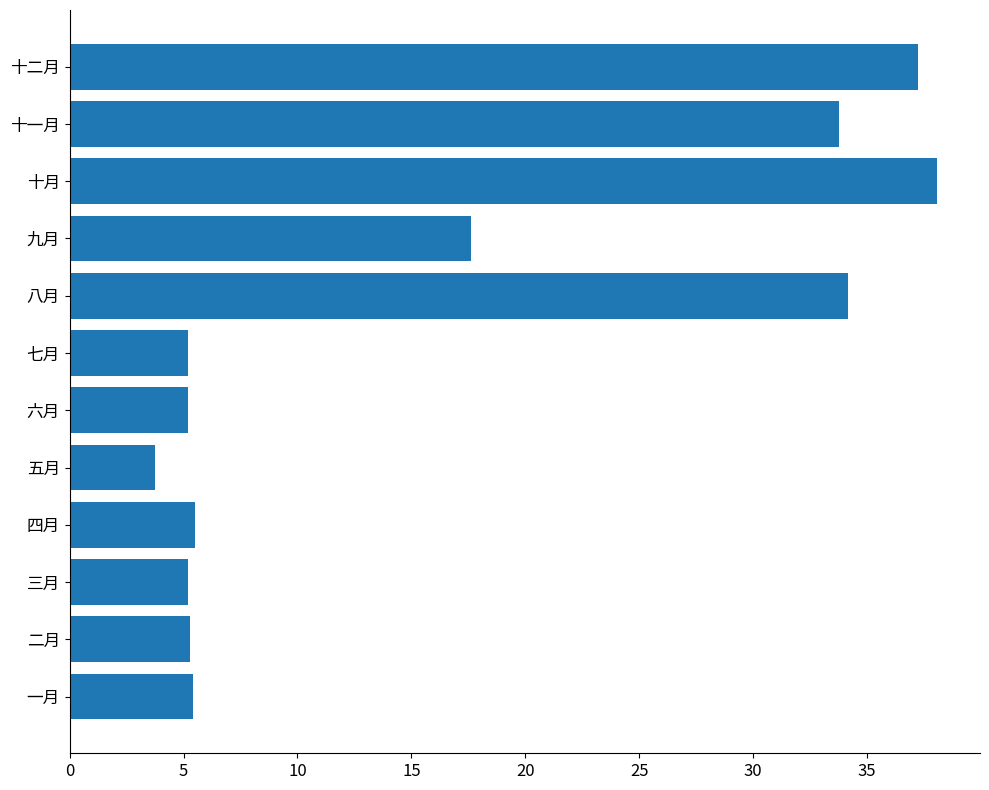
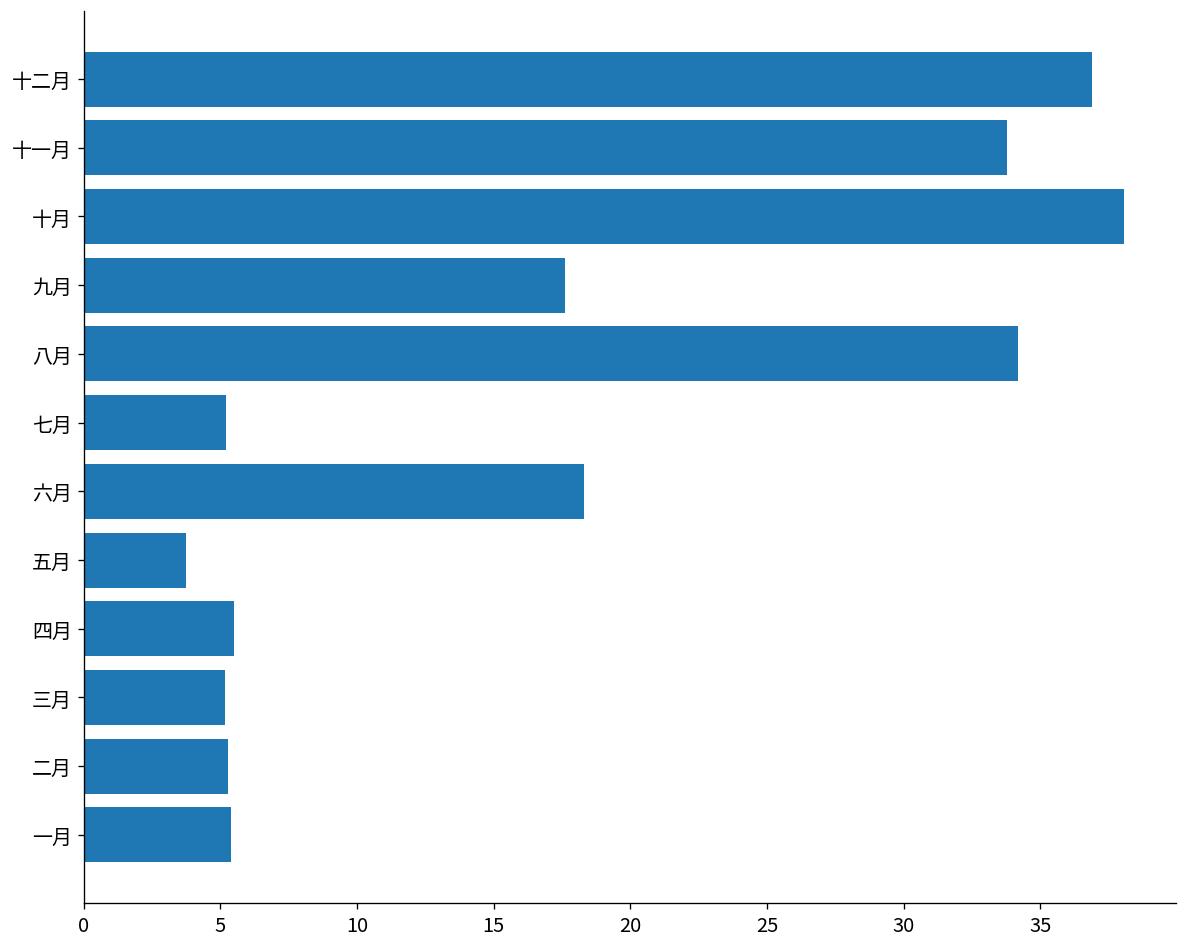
  {
-   "十二月": 37.2,
+   "十二月": 36.9,
    "十一月": 33.8,
    "十月": 38.1,
    "九月": 17.6,
    "八月": 34.2,
    "七月": 5.2,
-   "六月": 5.2,
+   "六月": 18.3,
    "五月": 3.7,
    "四月": 5.5,
    "三月": 5.2,
    "二月": 5.3,
    "一月": 5.4
  }
